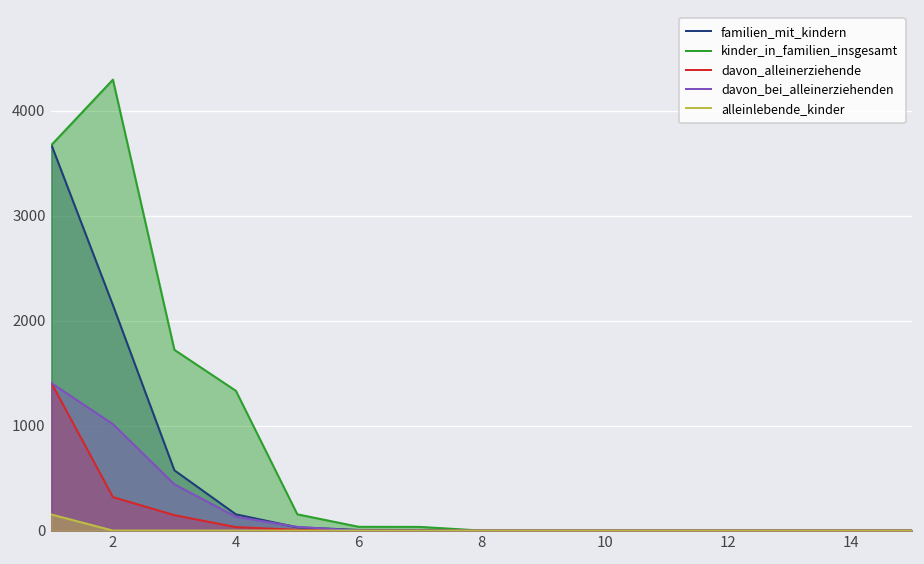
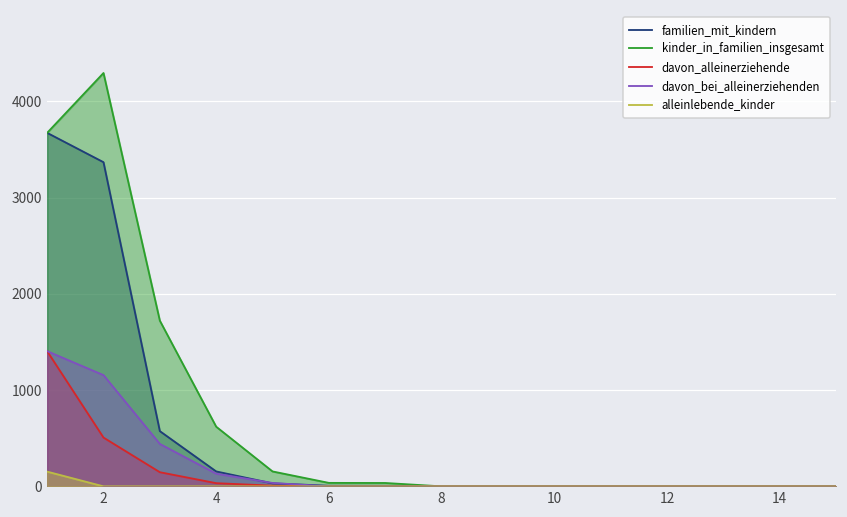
  {
    "familien_mit_kindern": {
-     "2": 2100
+     "2": 3400
    },
    "kinder_in_familien_insgesamt": {
      "2": 4300,
-     "4": 1300,
+     "4": 600,
      "6": 0
    },
    "davon_alleinerziehende": {
-     "2": 300,
+     "2": 500,
      "4": 0
    },
    "davon_bei_alleinerziehenden": {
-     "2": 1000
+     "2": 1200
    },
    "alleinlebende_kinder": {
      "2": 0,
      "4": 0
    }
  }
